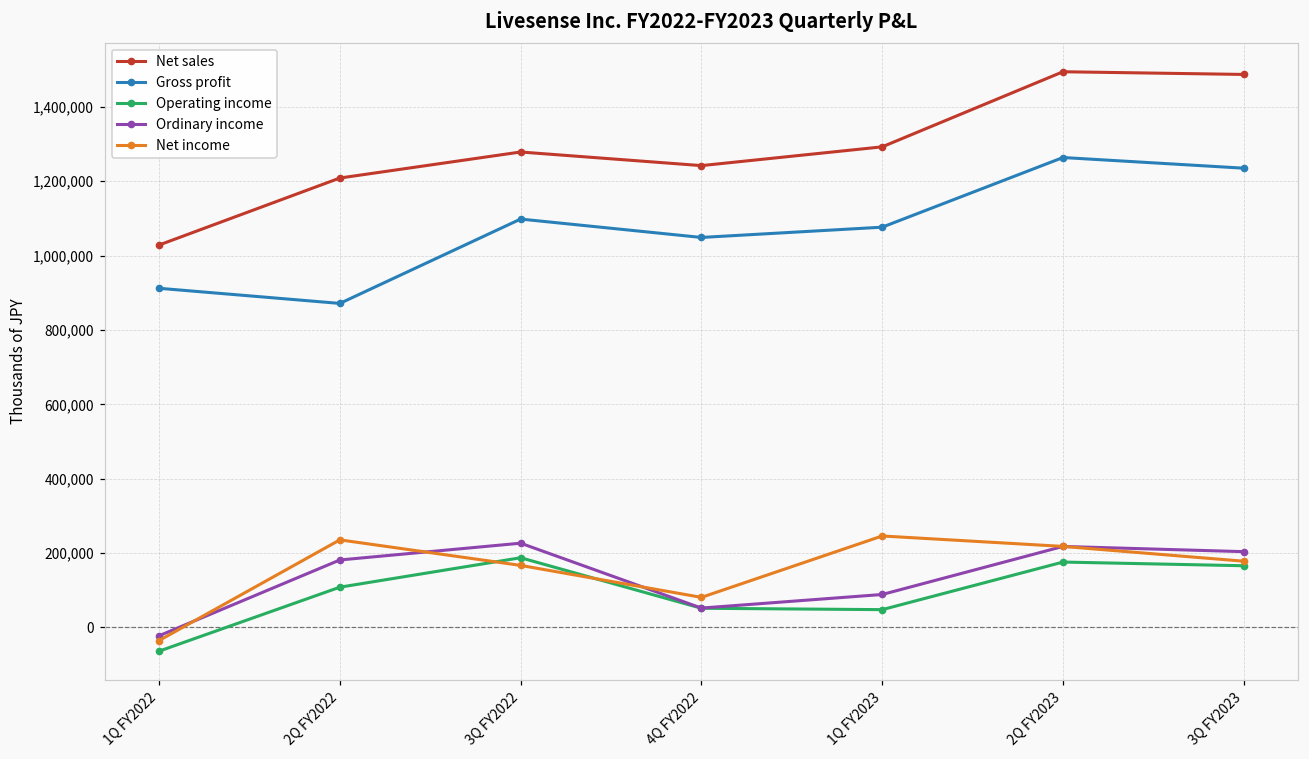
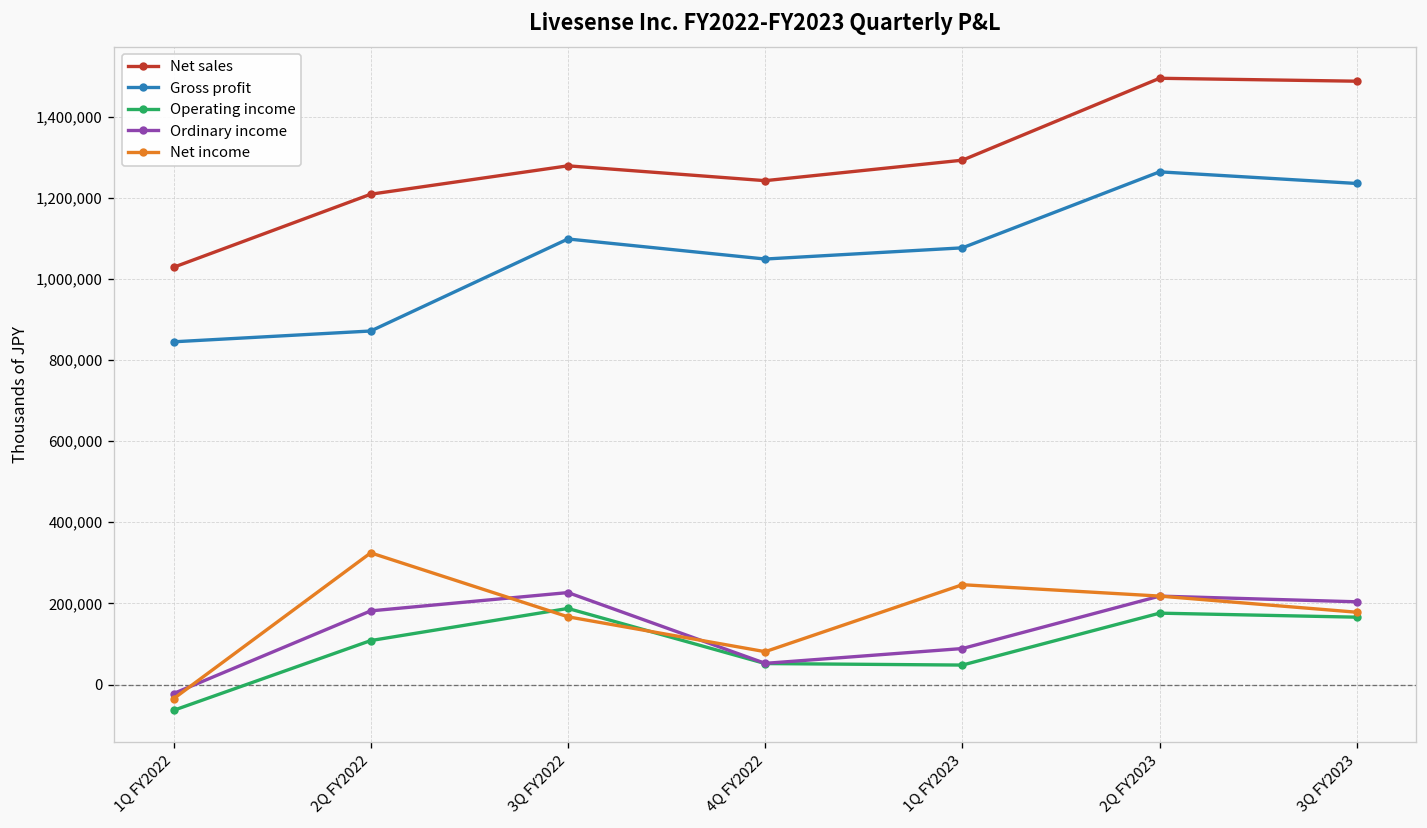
  {
    "Net sales": {
      "1Q FY2022": "1,030,000",
      "2Q FY2022": "1,210,000",
      "3Q FY2022": "1,280,000",
      "4Q FY2022": "1,240,000",
      "1Q FY2023": "1,290,000",
      "2Q FY2023": "1,490,000",
      "3Q FY2023": "1,490,000"
    },
    "Gross profit": {
-     "1Q FY2022": "910,000",
+     "1Q FY2022": "840,000",
      "2Q FY2022": "870,000",
      "3Q FY2022": "1,100,000",
      "4Q FY2022": "1,050,000",
      "1Q FY2023": "1,080,000",
      "2Q FY2023": "1,260,000",
      "3Q FY2023": "1,240,000"
    },
    "Operating income": {
      "1Q FY2022": "-60,000",
      "2Q FY2022": "110,000",
      "3Q FY2022": "190,000",
      "1Q FY2023": "50,000",
      "2Q FY2023": "180,000",
      "3Q FY2023": "170,000"
    },
    "Ordinary income": {
      "1Q FY2022": "-20,000",
      "2Q FY2022": "180,000",
      "3Q FY2022": "230,000",
      "1Q FY2023": "90,000",
      "3Q FY2023": "200,000"
    },
    "Net income": {
      "1Q FY2022": "-40,000",
-     "2Q FY2022": "240,000",
+     "2Q FY2022": "320,000",
      "3Q FY2022": "170,000",
      "4Q FY2022": "80,000",
      "1Q FY2023": "250,000",
      "3Q FY2023": "180,000"
    }
  }
